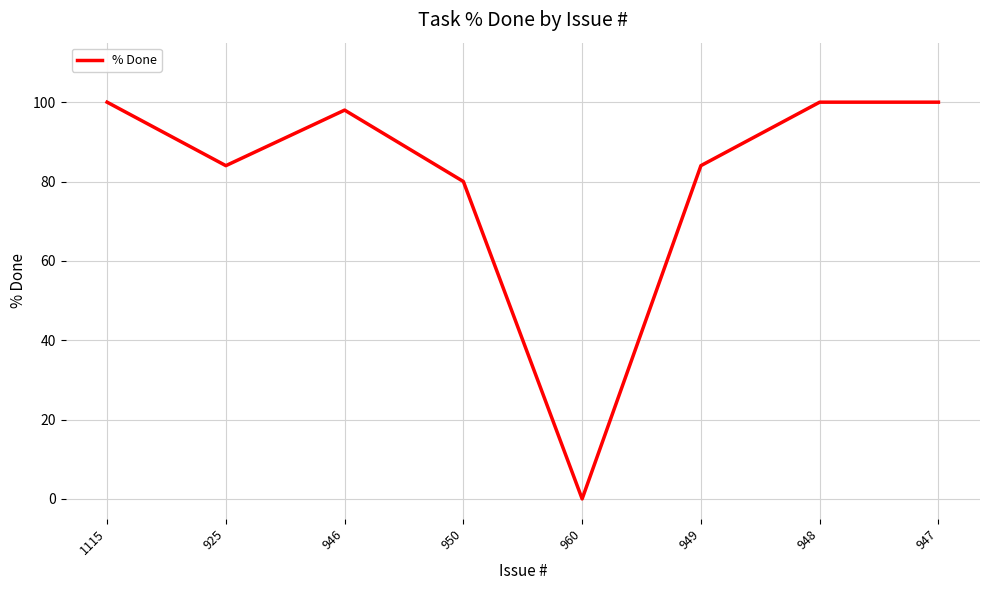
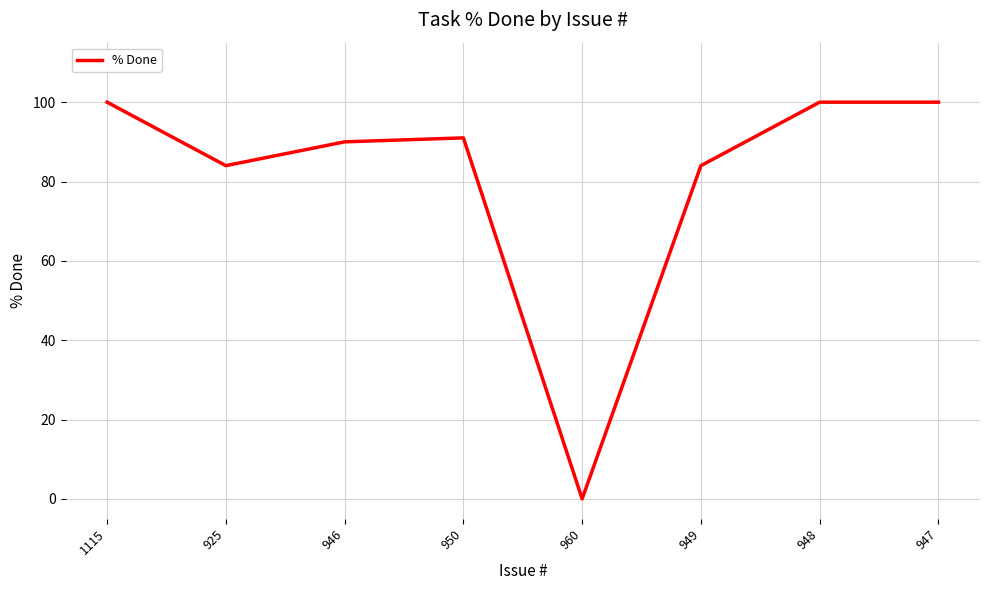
  {
    "1115": 100,
    "925": 84,
-   "946": 98,
-   "950": 80,
+   "946": 90,
+   "950": 91,
    "960": 0,
    "949": 84,
    "948": 100,
    "947": 100
  }
